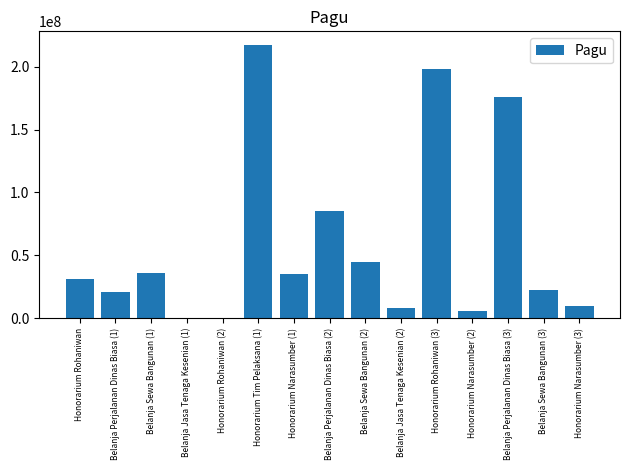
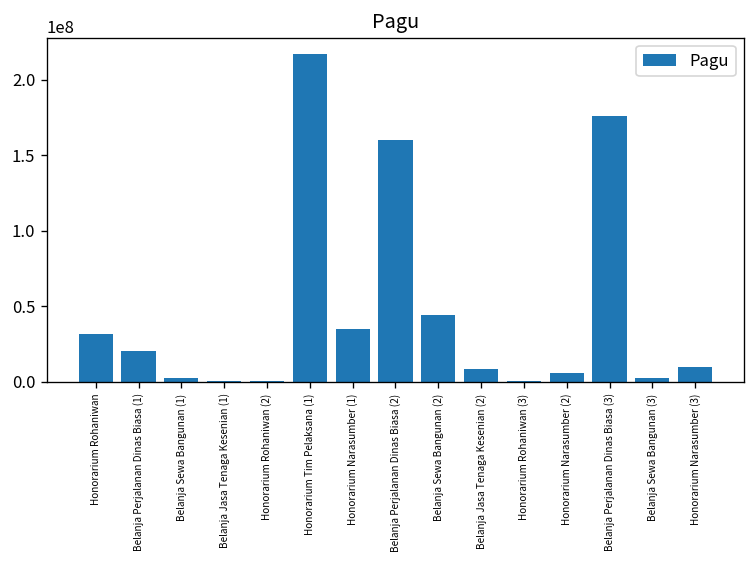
  {
    "Honorarium Rohaniwan": 31000000,
    "Belanja Perjalanan Dinas Biasa (1)": 21000000,
-   "Belanja Sewa Bangunan (1)": 36000000,
+   "Belanja Sewa Bangunan (1)": 3000000,
    "Honorarium Tim Pelaksana (1)": 217000000,
    "Honorarium Narasumber (1)": 35000000,
-   "Belanja Perjalanan Dinas Biasa (2)": 85000000,
+   "Belanja Perjalanan Dinas Biasa (2)": 160000000,
    "Belanja Sewa Bangunan (2)": 44000000,
    "Belanja Jasa Tenaga Kesenian (2)": 8000000,
-   "Honorarium Rohaniwan (3)": 198000000,
+   "Honorarium Rohaniwan (3)": 0,
    "Honorarium Narasumber (2)": 6000000,
    "Belanja Perjalanan Dinas Biasa (3)": 176000000,
-   "Belanja Sewa Bangunan (3)": 22000000,
+   "Belanja Sewa Bangunan (3)": 3000000,
    "Honorarium Narasumber (3)": 10000000
  }
